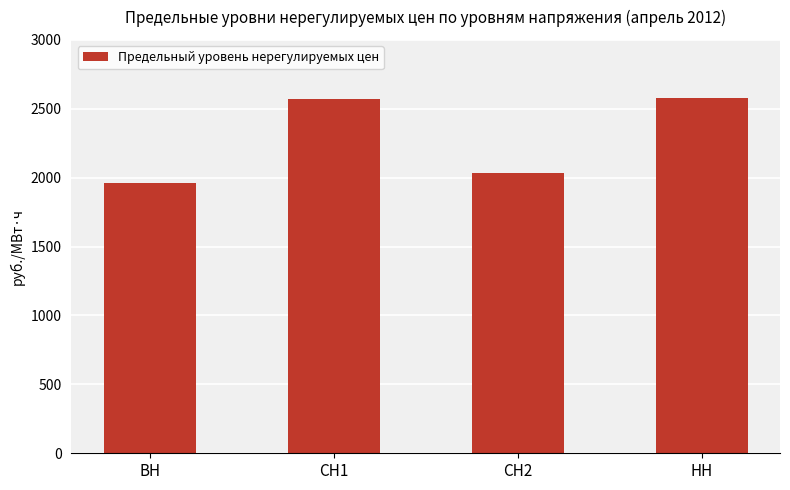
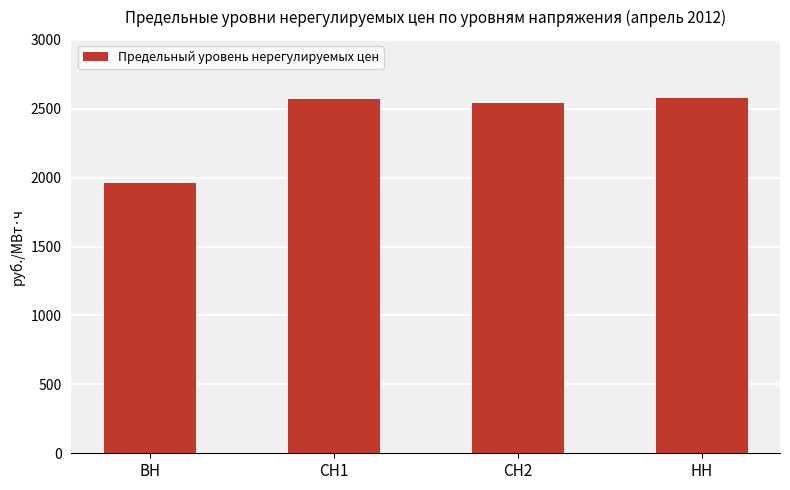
  {
    "ВН": 1960,
    "СН1": 2570,
-   "СН2": 2030,
+   "СН2": 2540,
    "НН": 2580
  }
